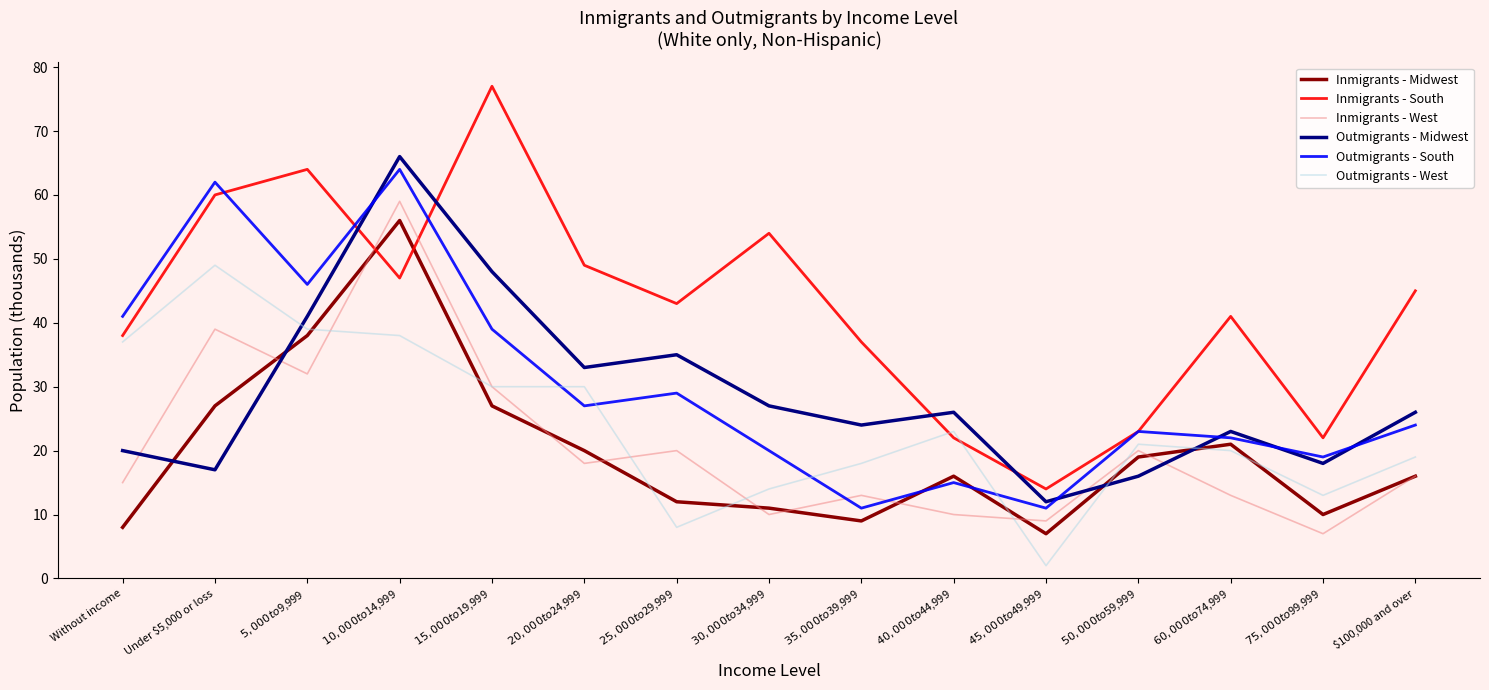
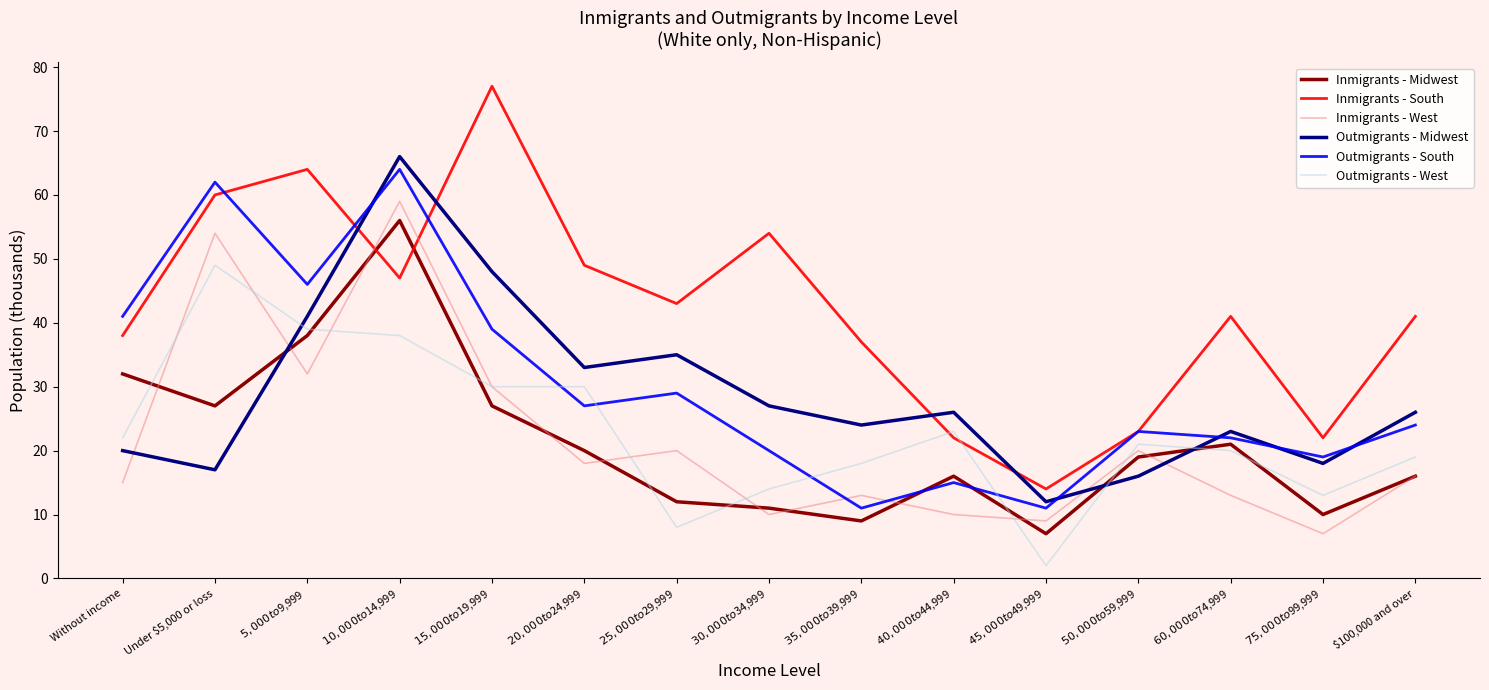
  {
    "Inmigrants - Midwest": {
-     "Without income": 8,
+     "Without income": 32,
      "Under $5,000 or loss": 27
    },
    "Inmigrants - South": {
      "Without income": 38,
      "Under $5,000 or loss": 60,
-     "$100,000 and over": 45
+     "$100,000 and over": 41
    },
    "Inmigrants - West": {
      "Without income": 15,
-     "Under $5,000 or loss": 39
+     "Under $5,000 or loss": 54
    },
    "Outmigrants - Midwest": {
      "Without income": 20,
      "Under $5,000 or loss": 17,
      "$100,000 and over": 26
    },
    "Outmigrants - South": {
      "Without income": 41,
      "Under $5,000 or loss": 62,
      "$100,000 and over": 24
    },
    "Outmigrants - West": {
-     "Without income": 37,
+     "Without income": 22,
      "Under $5,000 or loss": 49,
      "$100,000 and over": 19
    }
  }
